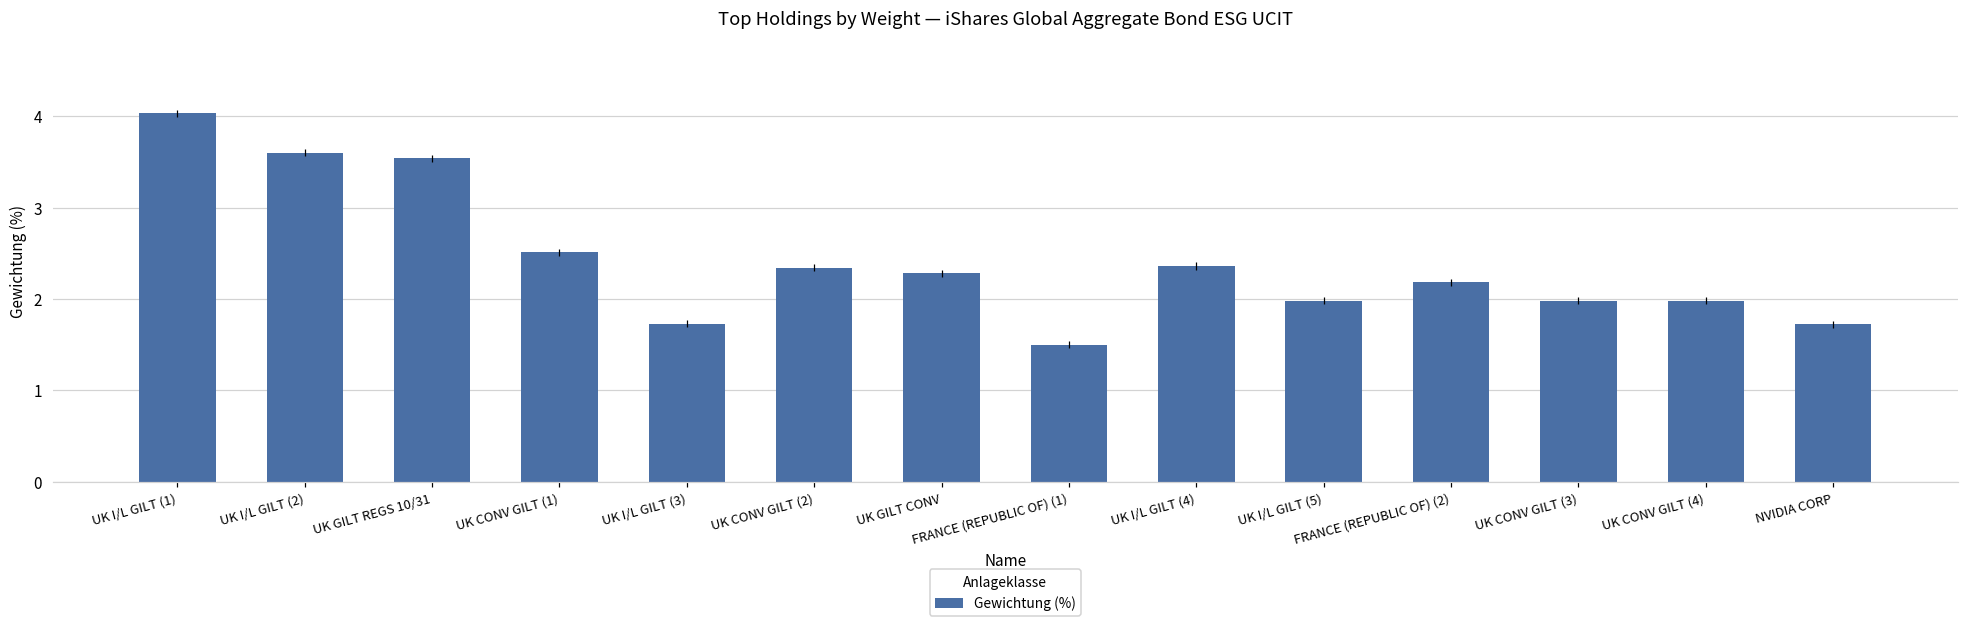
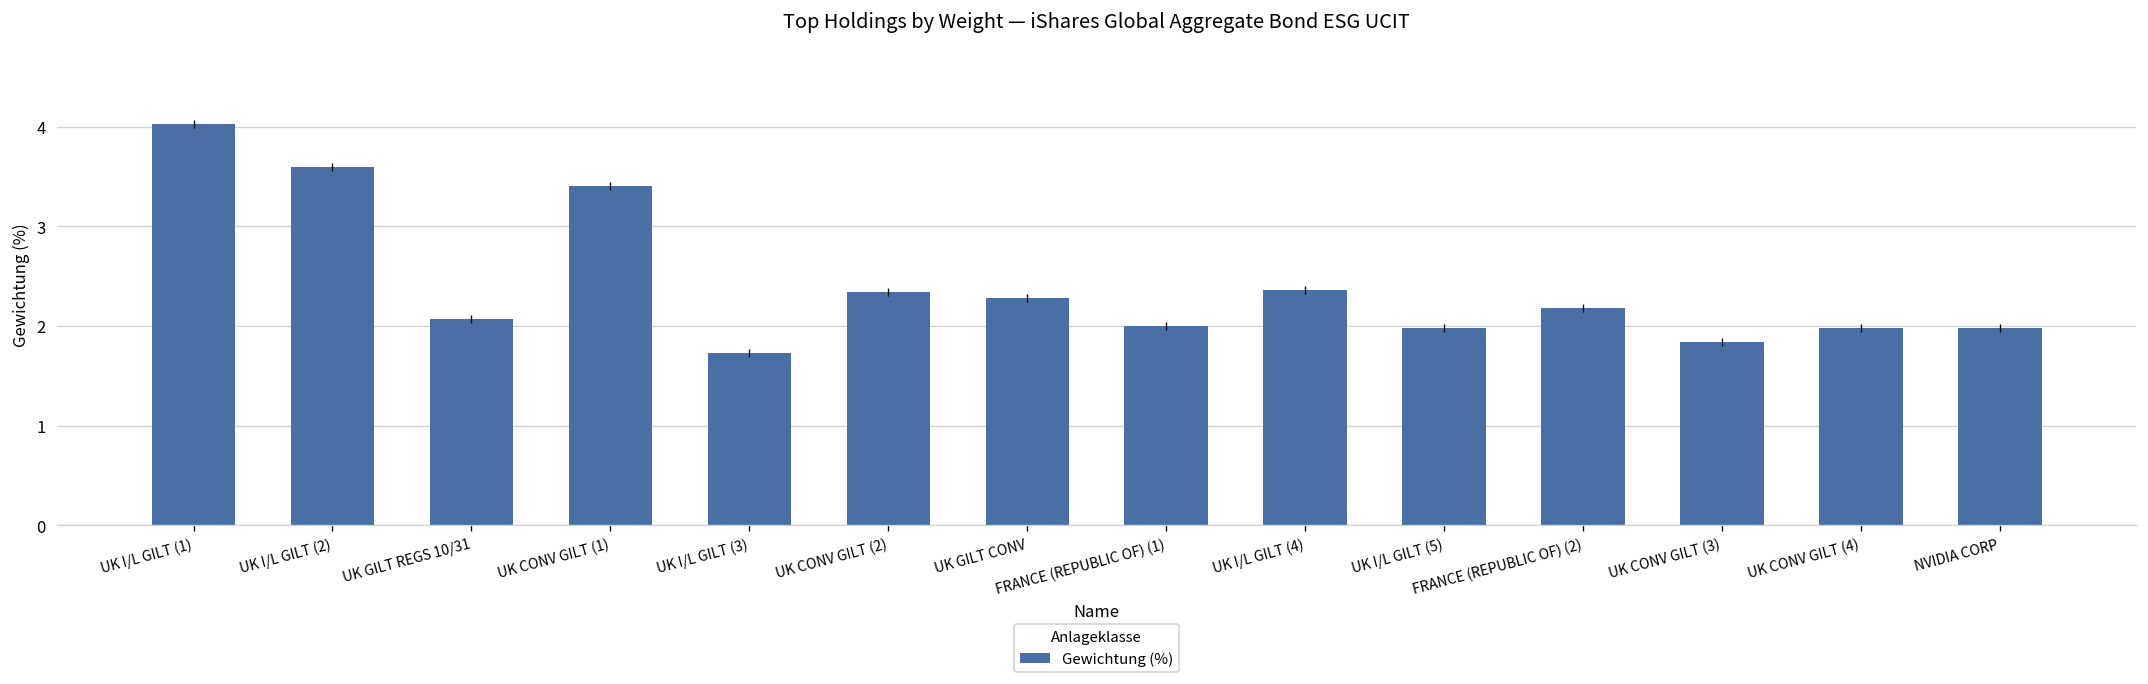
  {
    "UK I/L GILT (1)": 4.0,
    "UK I/L GILT (2)": 3.6,
-   "UK GILT REGS 10/31": 3.5,
-   "UK CONV GILT (1)": 2.5,
+   "UK GILT REGS 10/31": 2.1,
+   "UK CONV GILT (1)": 3.4,
    "UK I/L GILT (3)": 1.7,
    "UK CONV GILT (2)": 2.3,
    "UK GILT CONV": 2.3,
-   "FRANCE (REPUBLIC OF) (1)": 1.5,
+   "FRANCE (REPUBLIC OF) (1)": 2.0,
    "UK I/L GILT (4)": 2.4,
    "UK I/L GILT (5)": 2.0,
    "FRANCE (REPUBLIC OF) (2)": 2.2,
-   "UK CONV GILT (3)": 2.0,
+   "UK CONV GILT (3)": 1.8,
    "UK CONV GILT (4)": 2.0,
-   "NVIDIA CORP": 1.7
+   "NVIDIA CORP": 2.0
  }
